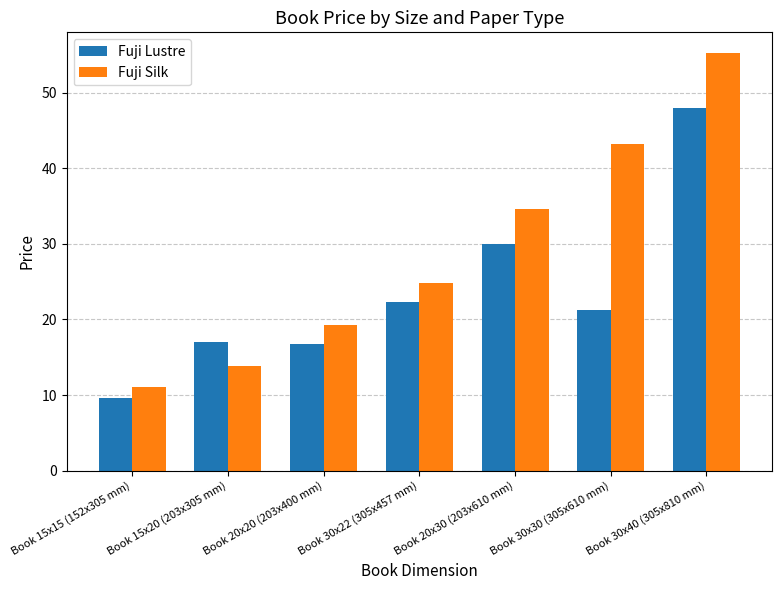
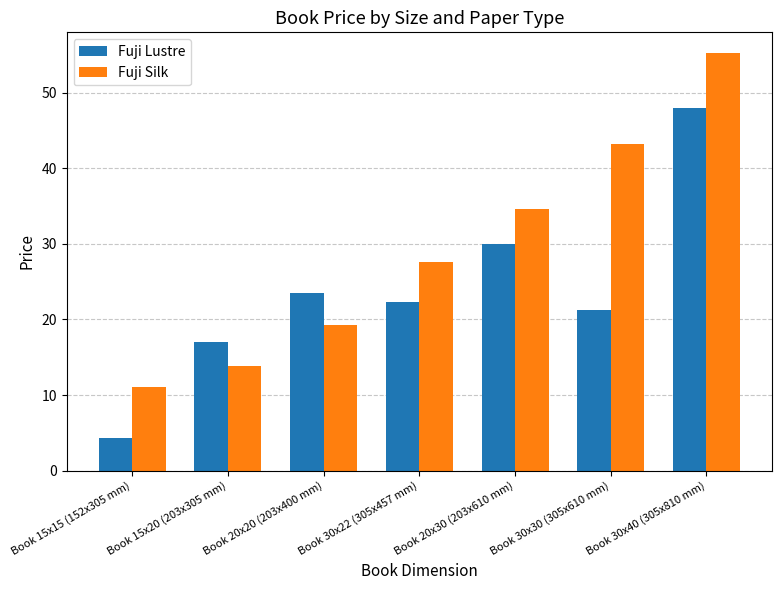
  {
    "Fuji Lustre": {
-     "Book 15x15 (152x305 mm)": 10,
+     "Book 15x15 (152x305 mm)": 4,
      "Book 15x20 (203x305 mm)": 17,
-     "Book 20x20 (203x400 mm)": 17,
+     "Book 20x20 (203x400 mm)": 24,
      "Book 30x22 (305x457 mm)": 22,
      "Book 20x30 (203x610 mm)": 30,
      "Book 30x30 (305x610 mm)": 21,
      "Book 30x40 (305x810 mm)": 48
    },
    "Fuji Silk": {
      "Book 15x15 (152x305 mm)": 11,
      "Book 15x20 (203x305 mm)": 14,
      "Book 20x20 (203x400 mm)": 19,
-     "Book 30x22 (305x457 mm)": 25,
+     "Book 30x22 (305x457 mm)": 28,
      "Book 20x30 (203x610 mm)": 35,
      "Book 30x30 (305x610 mm)": 43,
      "Book 30x40 (305x810 mm)": 55
    }
  }
